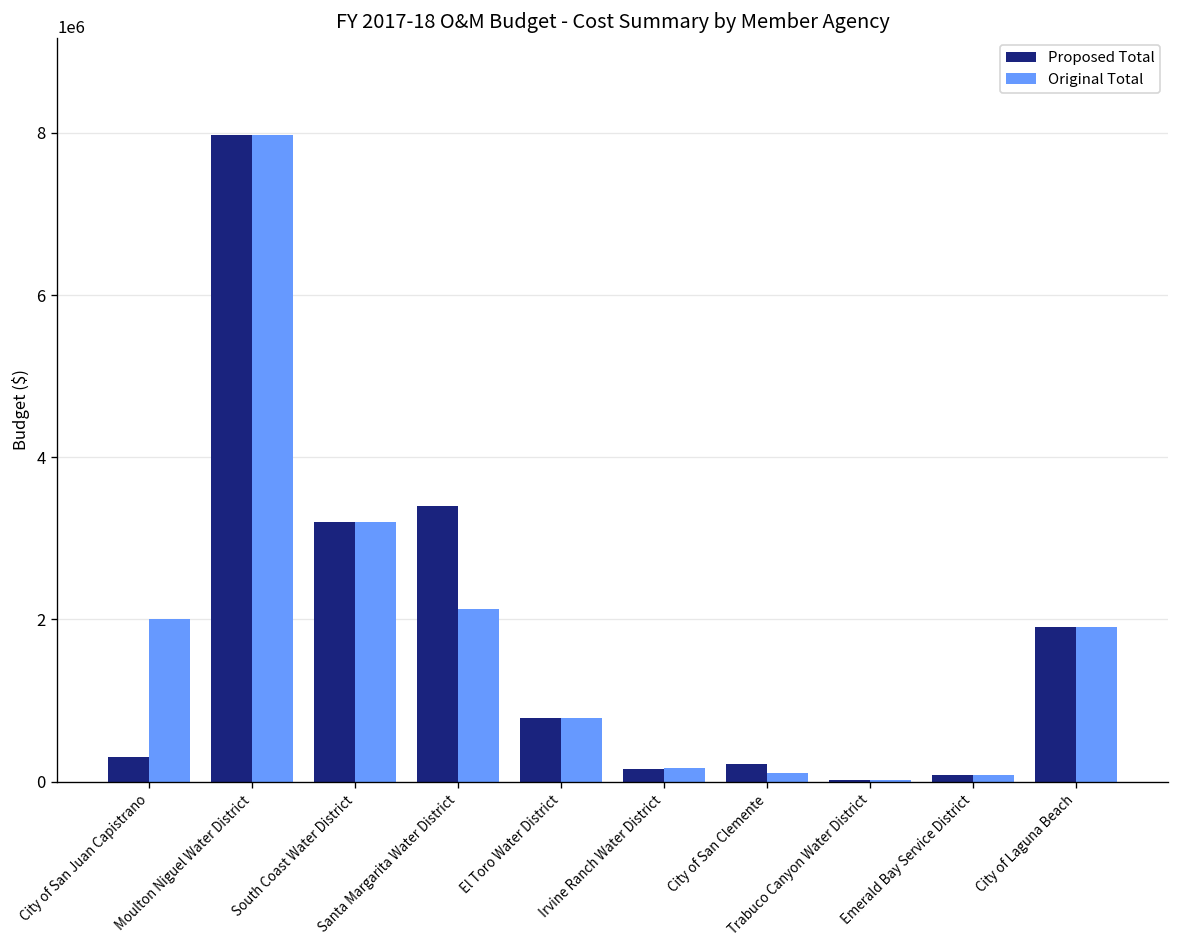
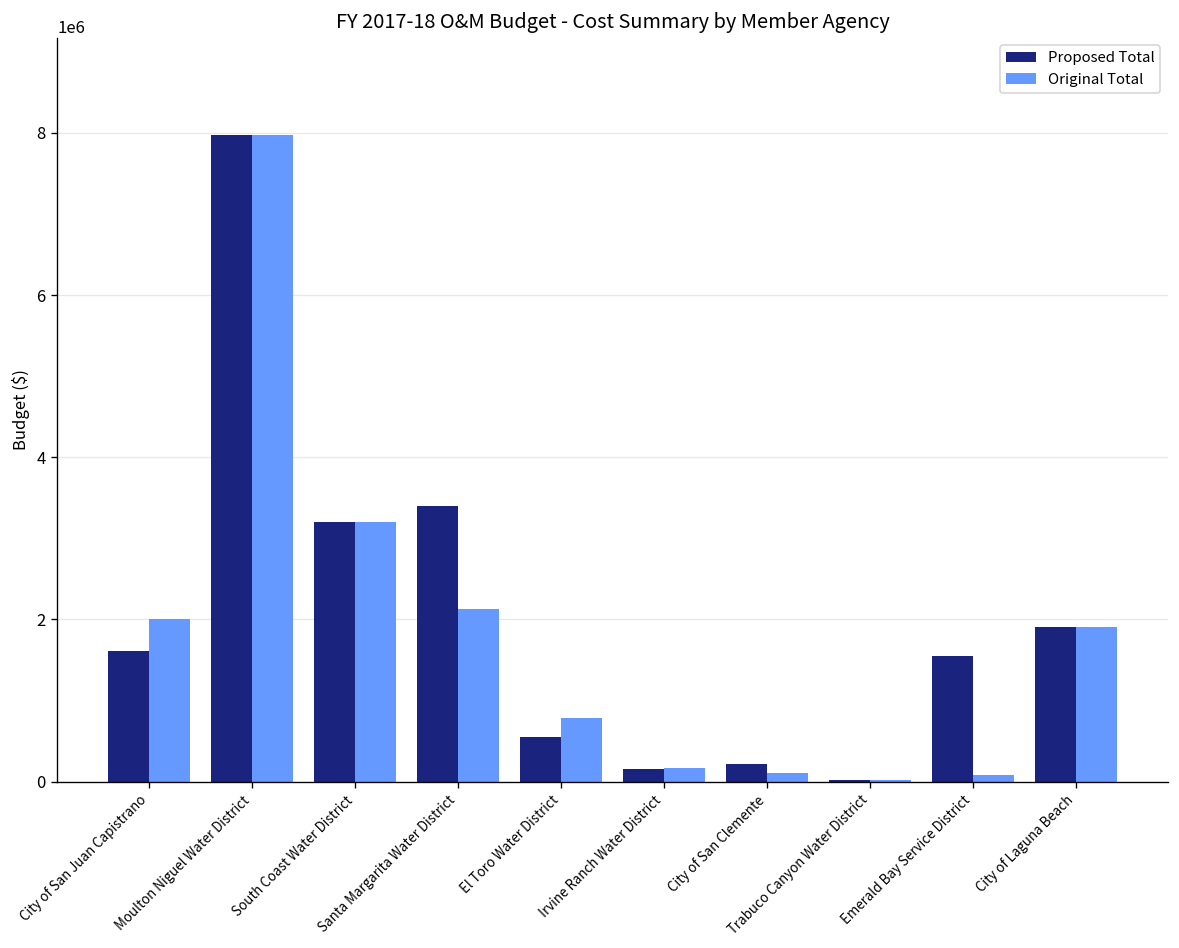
  {
    "Proposed Total": {
-     "City of San Juan Capistrano": 300000,
+     "City of San Juan Capistrano": 1600000,
      "Moulton Niguel Water District": 8000000,
      "South Coast Water District": 3200000,
      "Santa Margarita Water District": 3400000,
-     "El Toro Water District": 800000,
+     "El Toro Water District": 600000,
      "Irvine Ranch Water District": 200000,
      "City of San Clemente": 200000,
-     "Emerald Bay Service District": 100000,
+     "Emerald Bay Service District": 1600000,
      "City of Laguna Beach": 1900000
    },
    "Original Total": {
      "City of San Juan Capistrano": 2000000,
      "Moulton Niguel Water District": 8000000,
      "South Coast Water District": 3200000,
      "Santa Margarita Water District": 2100000,
      "El Toro Water District": 800000,
      "Irvine Ranch Water District": 200000,
      "City of San Clemente": 100000,
      "Emerald Bay Service District": 100000,
      "City of Laguna Beach": 1900000
    }
  }
